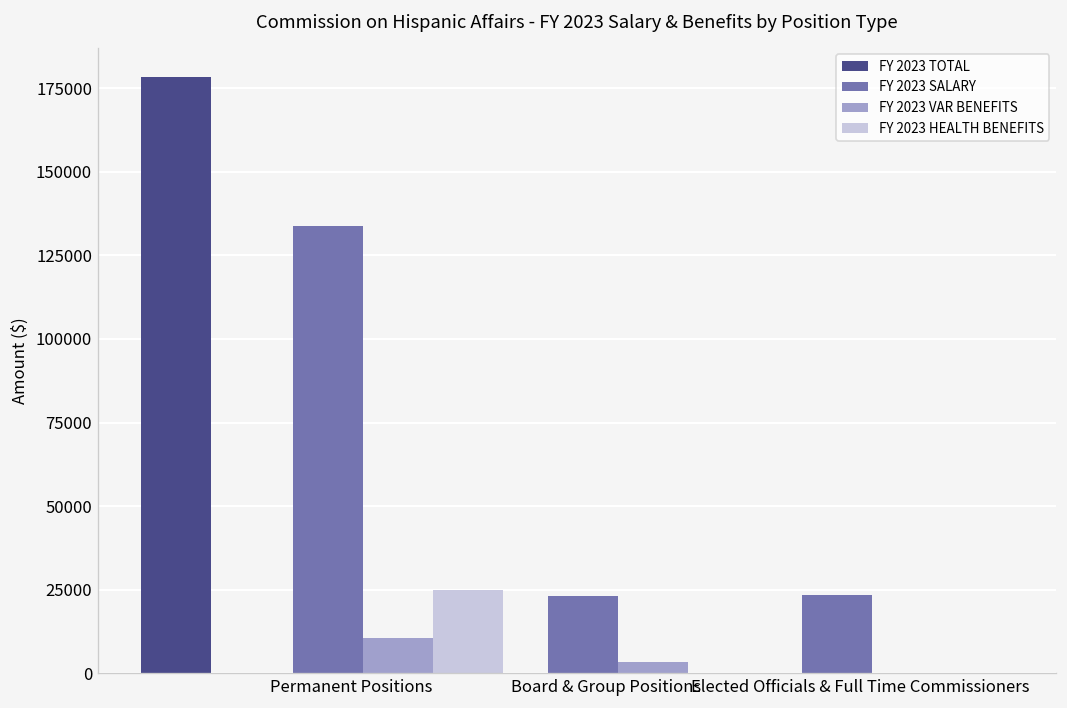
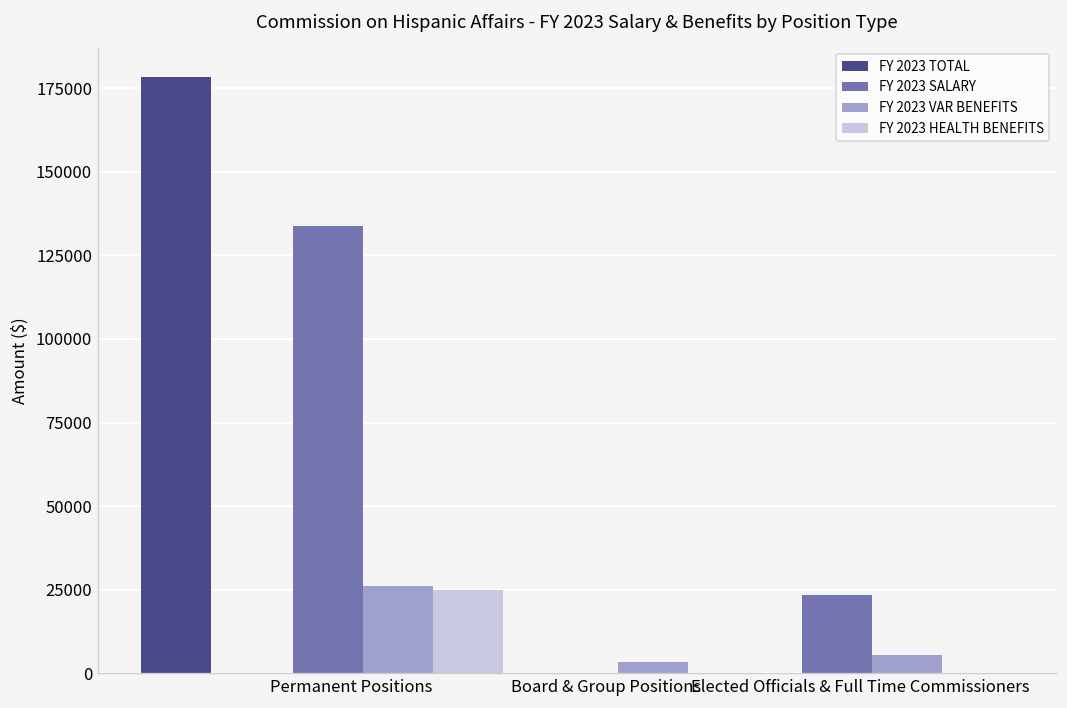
  {
    "FY 2023 SALARY": {
      "Permanent Positions": 134000,
-     "Board & Group Positions": 23000,
+     "Board & Group Positions": 0,
      "Elected Officials & Full Time Commissioners": 23000
    },
    "FY 2023 VAR BENEFITS": {
-     "Permanent Positions": 10000,
+     "Permanent Positions": 26000,
      "Board & Group Positions": 4000,
-     "Elected Officials & Full Time Commissioners": 0
+     "Elected Officials & Full Time Commissioners": 6000
    },
    "FY 2023 HEALTH BENEFITS": {
      "Permanent Positions": 25000,
      "Board & Group Positions": 0,
      "Elected Officials & Full Time Commissioners": 0
    }
  }
